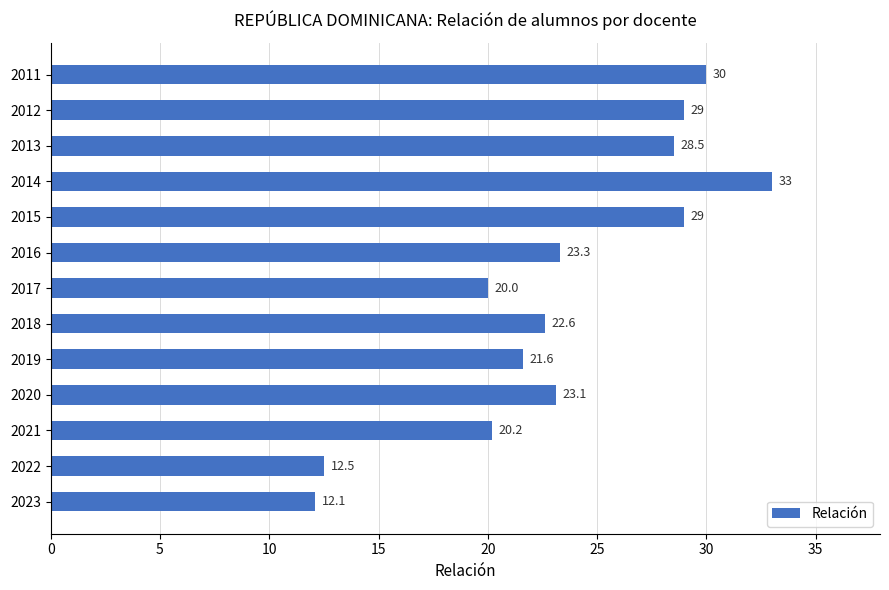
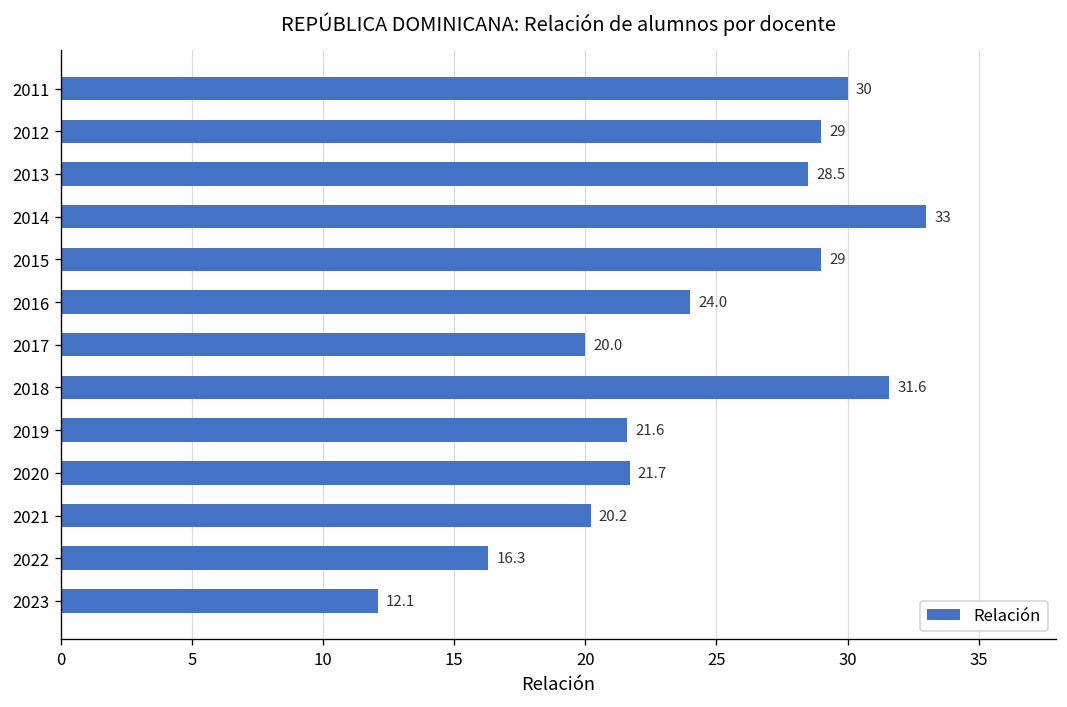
  {
    "2011": 30,
    "2012": 29,
    "2013": 28.5,
    "2014": 33,
    "2015": 29,
-   "2016": 23.3,
+   "2016": 24.0,
    "2017": 20.0,
-   "2018": 22.6,
+   "2018": 31.6,
    "2019": 21.6,
-   "2020": 23.1,
+   "2020": 21.7,
    "2021": 20.2,
-   "2022": 12.5,
+   "2022": 16.3,
    "2023": 12.1
  }
